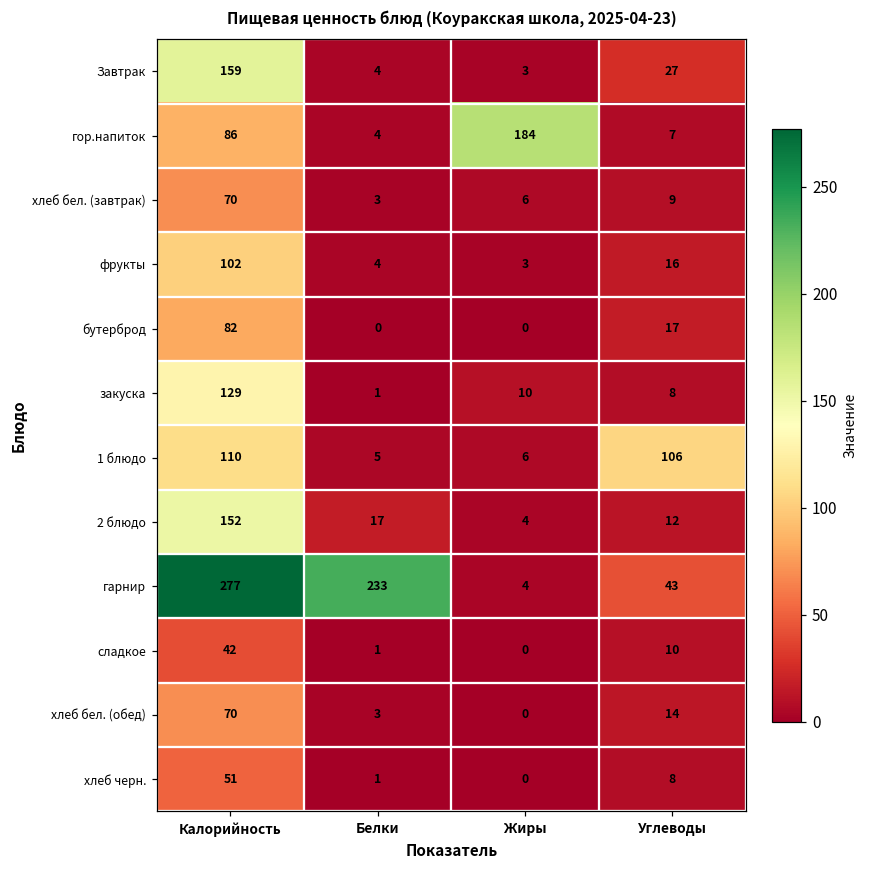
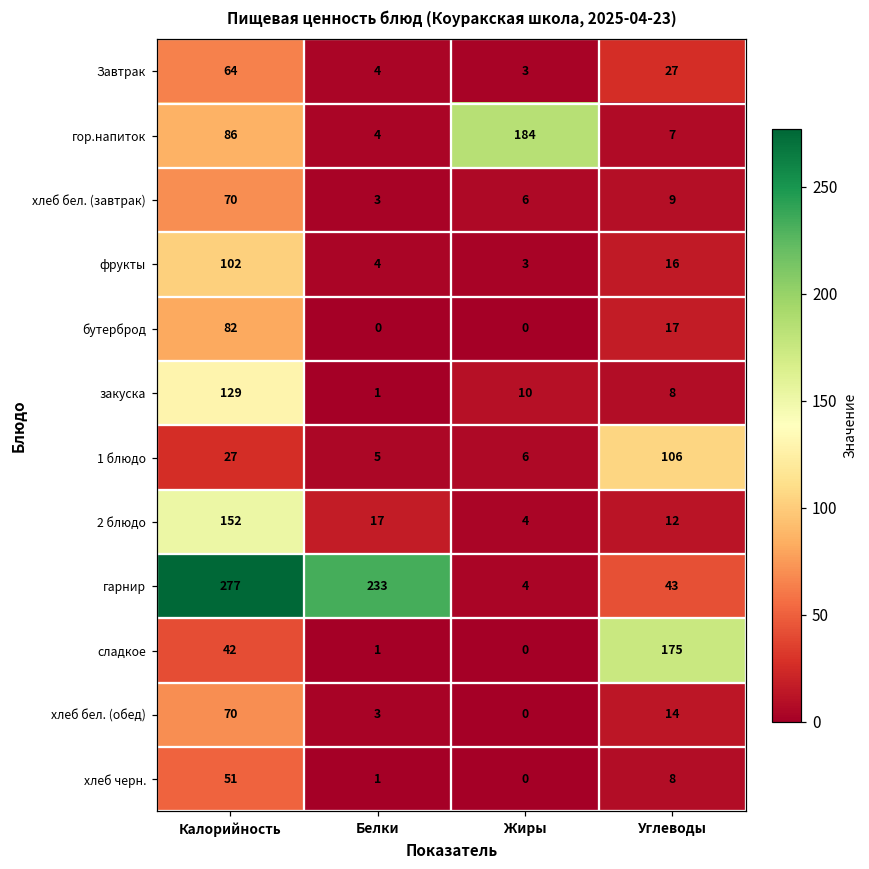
  {
    "Завтрак": {
-     "Калорийность": 159,
+     "Калорийность": 64,
      "Белки": 4,
      "Жиры": 3,
      "Углеводы": 27
    },
    "гор.напиток": {
      "Калорийность": 86,
      "Белки": 4,
      "Жиры": 184,
      "Углеводы": 7
    },
    "хлеб бел. (завтрак)": {
      "Калорийность": 70,
      "Белки": 3,
      "Жиры": 6,
      "Углеводы": 9
    },
    "фрукты": {
      "Калорийность": 102,
      "Белки": 4,
      "Жиры": 3,
      "Углеводы": 16
    },
    "бутерброд": {
      "Калорийность": 82,
      "Белки": 0,
      "Жиры": 0,
      "Углеводы": 17
    },
    "закуска": {
      "Калорийность": 129,
      "Белки": 1,
      "Жиры": 10,
      "Углеводы": 8
    },
    "1 блюдо": {
-     "Калорийность": 110,
+     "Калорийность": 27,
      "Белки": 5,
      "Жиры": 6,
      "Углеводы": 106
    },
    "2 блюдо": {
      "Калорийность": 152,
      "Белки": 17,
      "Жиры": 4,
      "Углеводы": 12
    },
    "гарнир": {
      "Калорийность": 277,
      "Белки": 233,
      "Жиры": 4,
      "Углеводы": 43
    },
    "сладкое": {
      "Калорийность": 42,
      "Белки": 1,
      "Жиры": 0,
-     "Углеводы": 10
+     "Углеводы": 175
    },
    "хлеб бел. (обед)": {
      "Калорийность": 70,
      "Белки": 3,
      "Жиры": 0,
      "Углеводы": 14
    },
    "хлеб черн.": {
      "Калорийность": 51,
      "Белки": 1,
      "Жиры": 0,
      "Углеводы": 8
    }
  }
